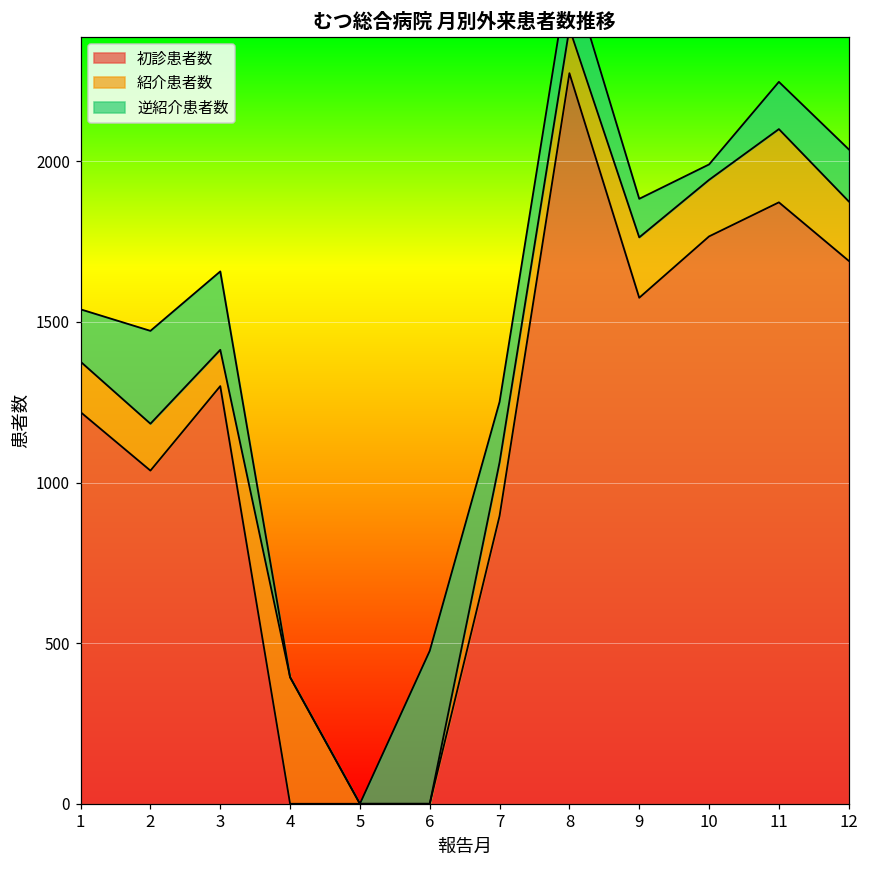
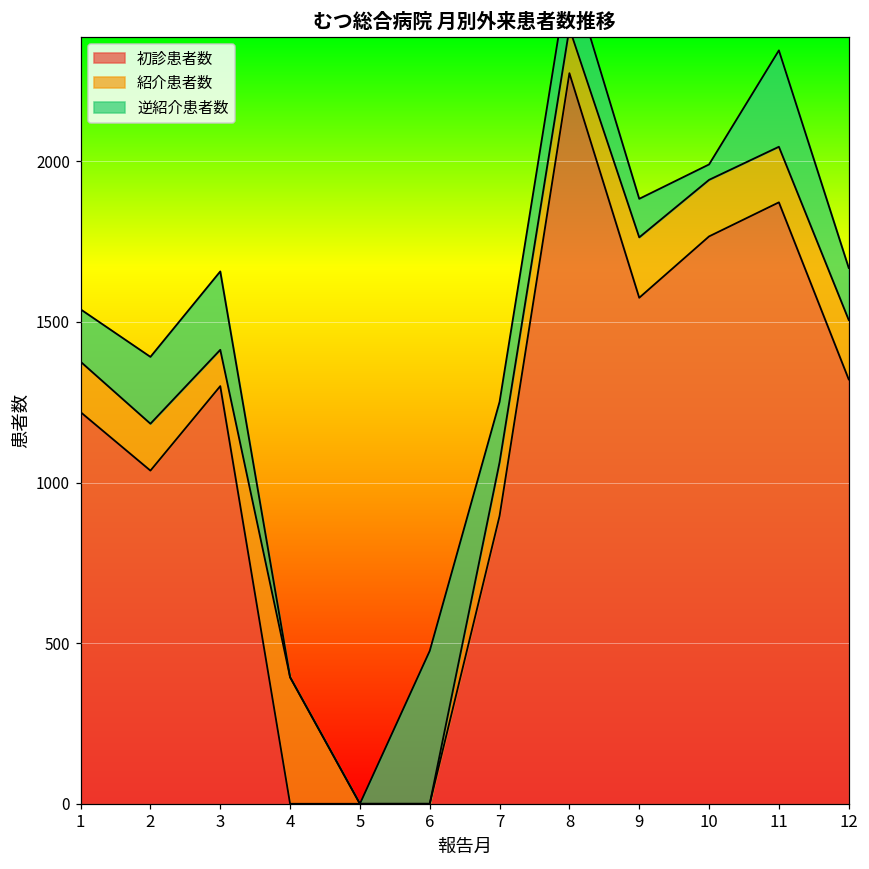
  {
    "初診患者数": {
      "1": 1220,
      "2": 1040,
      "3": 1300,
      "4": 0,
      "7": 900,
      "8": 2270,
      "9": 1580,
      "10": 1770,
      "11": 1870,
-     "12": 1690
+     "12": 1320
    },
    "紹介患者数": {
      "1": 160,
      "2": 150,
      "3": 110,
      "7": 170,
      "9": 190,
      "10": 180,
-     "11": 230,
+     "11": 170,
      "12": 190
    },
    "逆紹介患者数": {
      "1": 160,
-     "2": 290,
+     "2": 210,
      "3": 240,
      "6": 480,
      "7": 190,
      "9": 120,
      "10": 50,
-     "11": 150,
+     "11": 300,
      "12": 160
    }
  }
